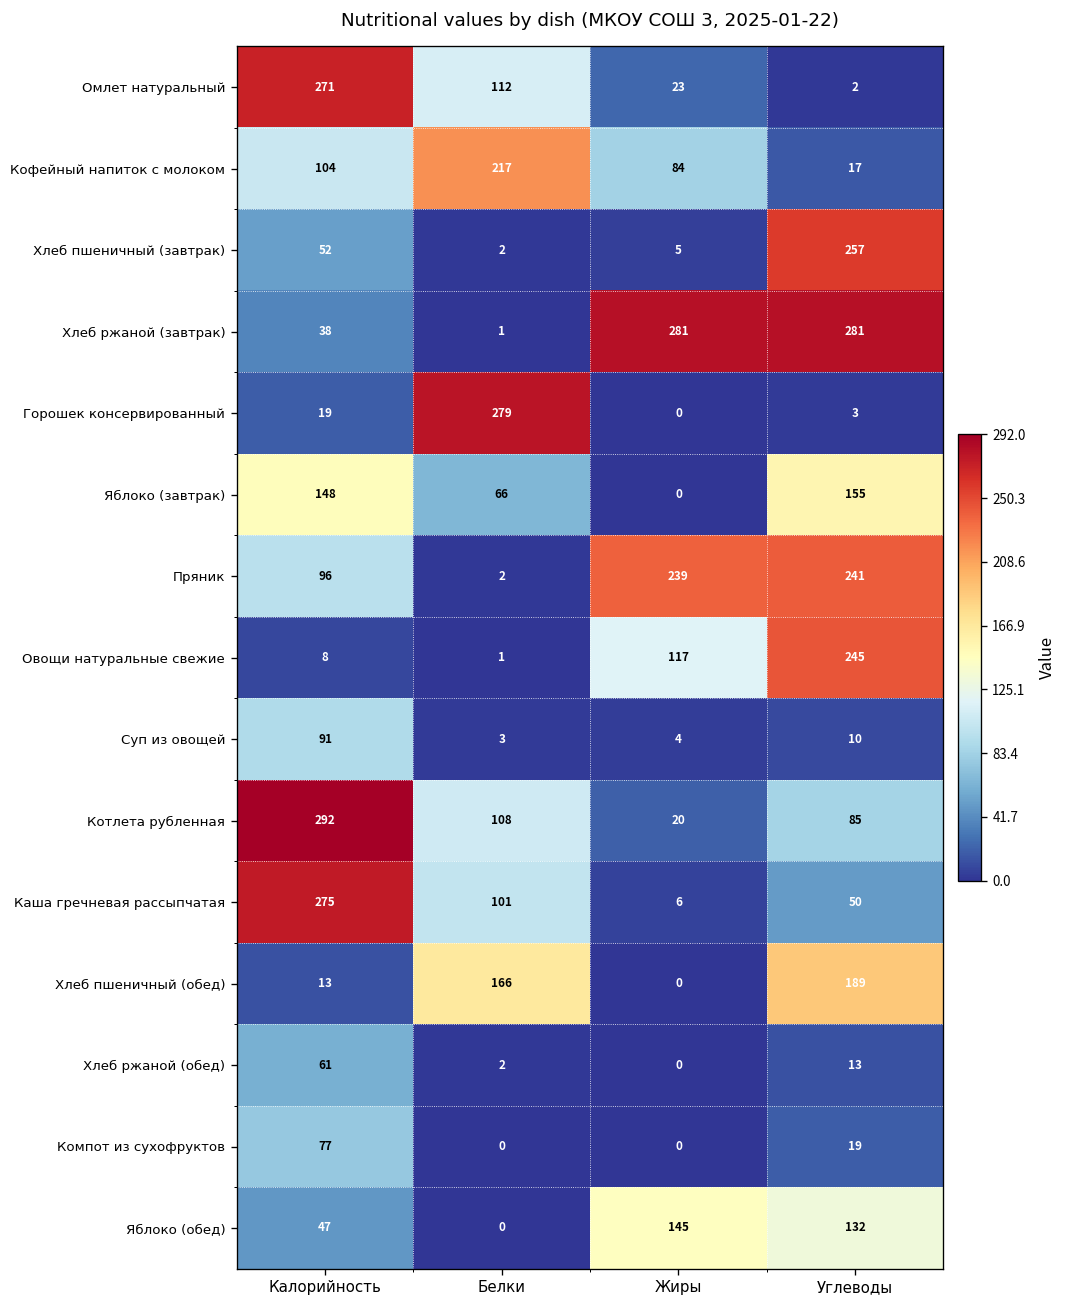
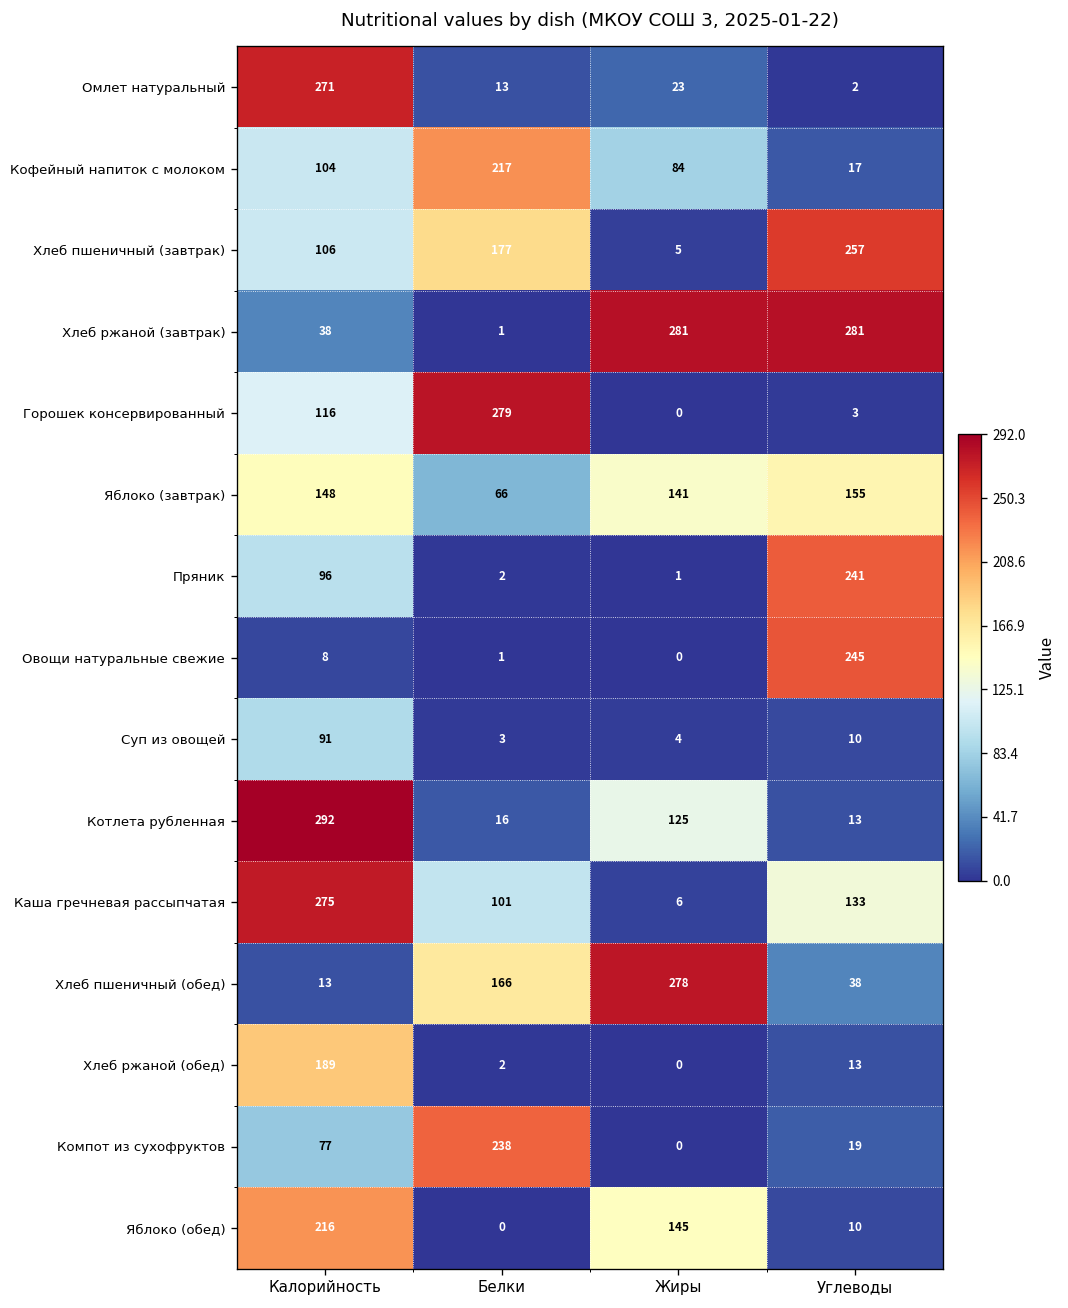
  {
    "Омлет натуральный": {
      "Калорийность": 271,
-     "Белки": 112,
+     "Белки": 13,
      "Жиры": 23,
      "Углеводы": 2
    },
    "Кофейный напиток с молоком": {
      "Калорийность": 104,
      "Белки": 217,
      "Жиры": 84,
      "Углеводы": 17
    },
    "Хлеб пшеничный (завтрак)": {
-     "Калорийность": 52,
-     "Белки": 2,
+     "Калорийность": 106,
+     "Белки": 177,
      "Жиры": 5,
      "Углеводы": 257
    },
    "Хлеб ржаной (завтрак)": {
      "Калорийность": 38,
      "Белки": 1,
      "Жиры": 281,
      "Углеводы": 281
    },
    "Горошек консервированный": {
-     "Калорийность": 19,
+     "Калорийность": 116,
      "Белки": 279,
      "Жиры": 0,
      "Углеводы": 3
    },
    "Яблоко (завтрак)": {
      "Калорийность": 148,
      "Белки": 66,
-     "Жиры": 0,
+     "Жиры": 141,
      "Углеводы": 155
    },
    "Пряник": {
      "Калорийность": 96,
      "Белки": 2,
-     "Жиры": 239,
+     "Жиры": 1,
      "Углеводы": 241
    },
    "Овощи натуральные свежие": {
      "Калорийность": 8,
      "Белки": 1,
-     "Жиры": 117,
+     "Жиры": 0,
      "Углеводы": 245
    },
    "Суп из овощей": {
      "Калорийность": 91,
      "Белки": 3,
      "Жиры": 4,
      "Углеводы": 10
    },
    "Котлета рубленная": {
      "Калорийность": 292,
-     "Белки": 108,
-     "Жиры": 20,
-     "Углеводы": 85
+     "Белки": 16,
+     "Жиры": 125,
+     "Углеводы": 13
    },
    "Каша гречневая рассыпчатая": {
      "Калорийность": 275,
      "Белки": 101,
      "Жиры": 6,
-     "Углеводы": 50
+     "Углеводы": 133
    },
    "Хлеб пшеничный (обед)": {
      "Калорийность": 13,
      "Белки": 166,
-     "Жиры": 0,
-     "Углеводы": 189
+     "Жиры": 278,
+     "Углеводы": 38
    },
    "Хлеб ржаной (обед)": {
-     "Калорийность": 61,
+     "Калорийность": 189,
      "Белки": 2,
      "Жиры": 0,
      "Углеводы": 13
    },
    "Компот из сухофруктов": {
      "Калорийность": 77,
-     "Белки": 0,
+     "Белки": 238,
      "Жиры": 0,
      "Углеводы": 19
    },
    "Яблоко (обед)": {
-     "Калорийность": 47,
+     "Калорийность": 216,
      "Белки": 0,
      "Жиры": 145,
-     "Углеводы": 132
+     "Углеводы": 10
    }
  }
